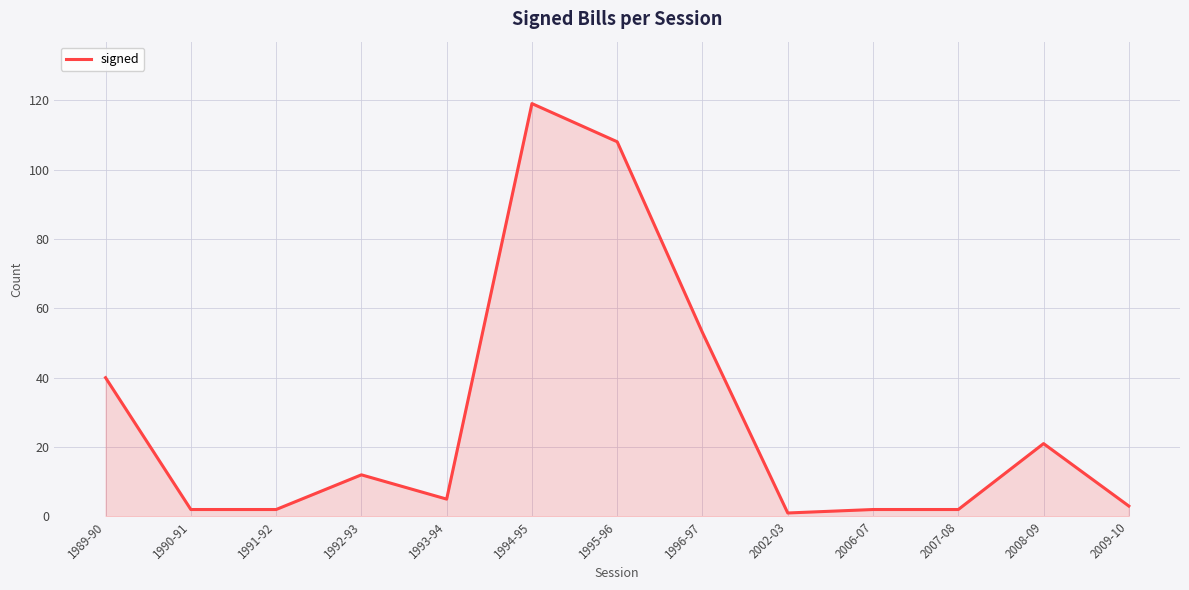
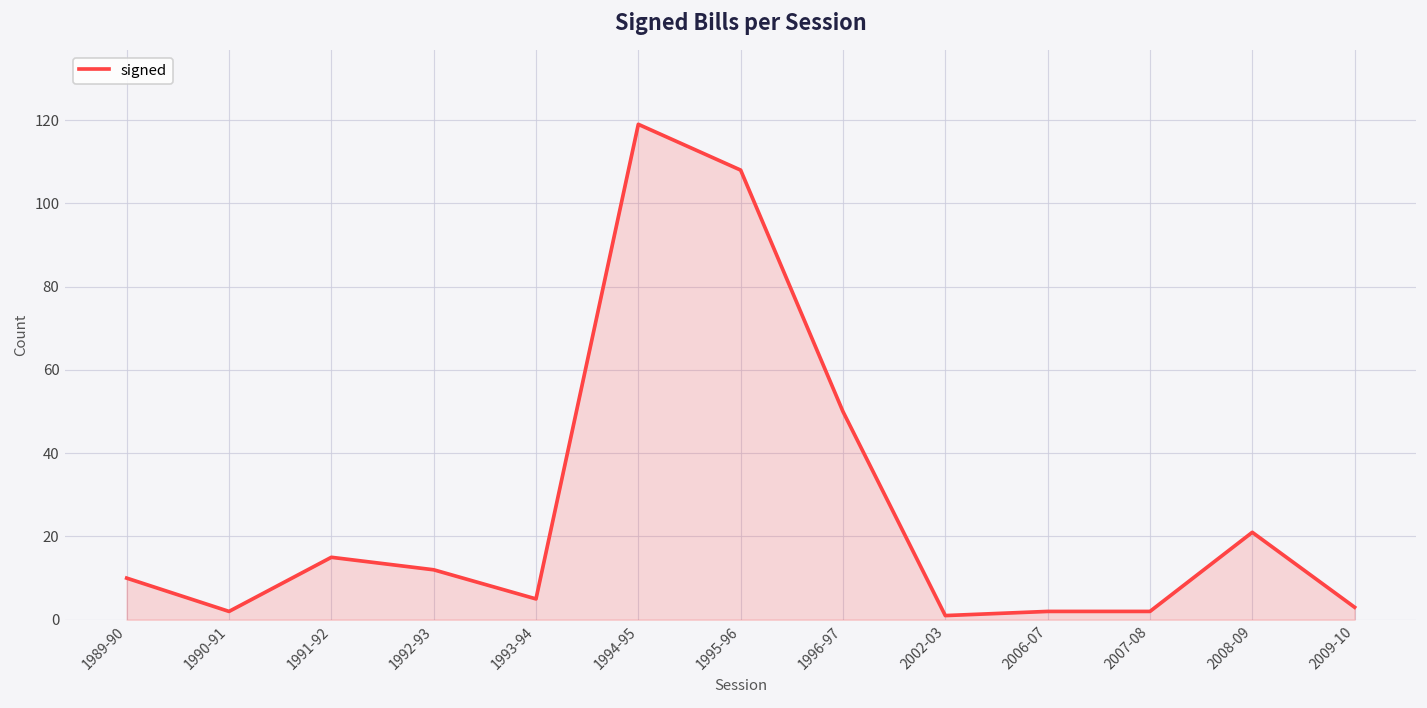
  {
-   "1989-90": 40,
+   "1989-90": 10,
    "1990-91": 2,
-   "1991-92": 2,
+   "1991-92": 15,
    "1992-93": 12,
    "1993-94": 5,
    "1994-95": 119,
    "1995-96": 108,
-   "1996-97": 53,
+   "1996-97": 50,
    "2002-03": 1,
    "2006-07": 2,
    "2007-08": 2,
    "2008-09": 21,
    "2009-10": 3
  }
